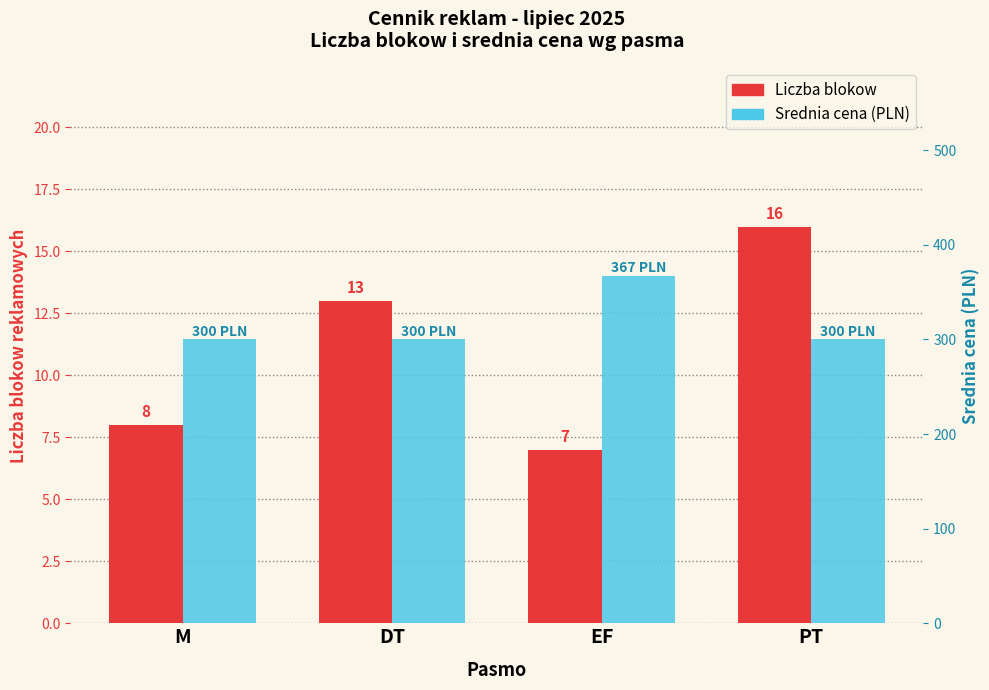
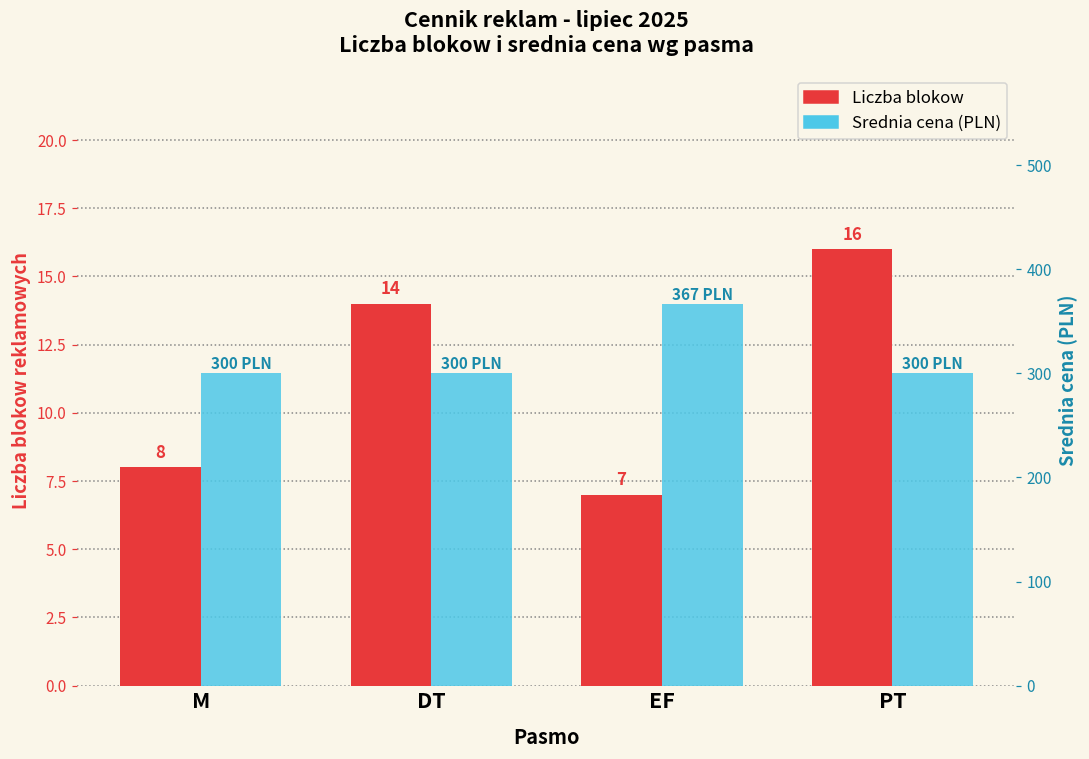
  {
    "Liczba blokow": {
      "M": 8,
-     "DT": 13,
+     "DT": 14,
      "EF": 7,
      "PT": 16
    }
  }
